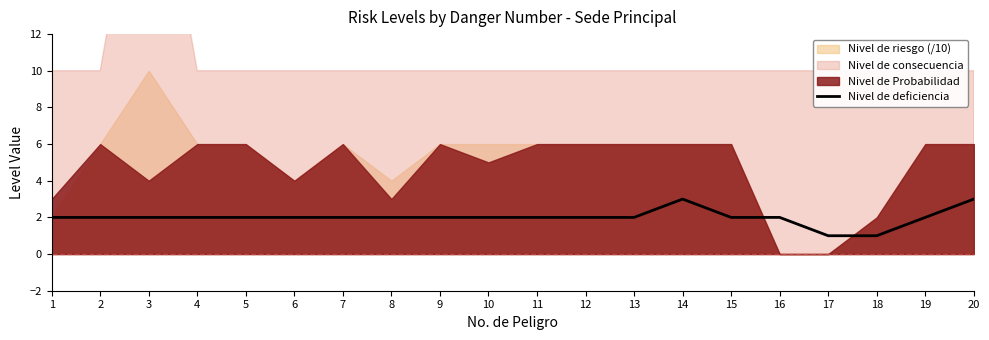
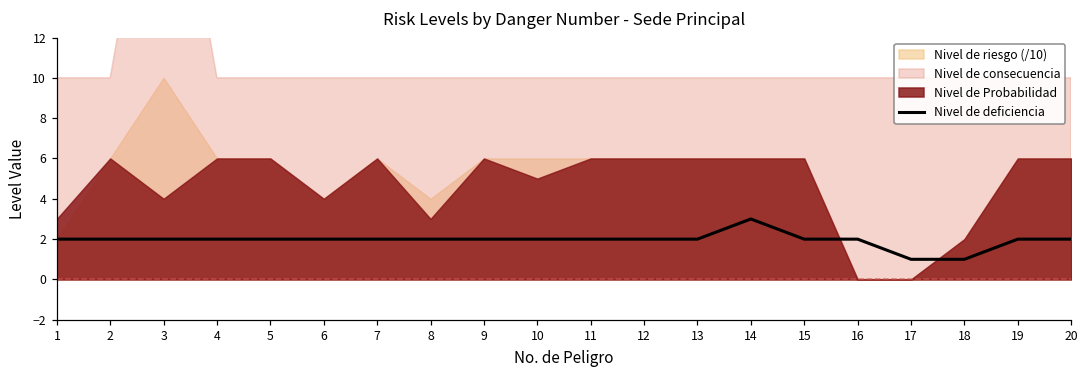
  {
    "Nivel de deficiencia": {
      "2": 2,
      "3": 2,
      "4": 2,
      "5": 2,
      "6": 2,
      "7": 2,
      "8": 2,
      "9": 2,
      "10": 2,
      "11": 2,
      "12": 2,
      "13": 2,
      "14": 3,
      "15": 2,
      "16": 2,
      "17": 1,
      "18": 1,
      "19": 2,
-     "20": 3
+     "20": 2
    },
    "Nivel de Probabilidad": {
      "1": 3,
      "3": 4,
      "8": 3,
      "10": 5
    }
  }
